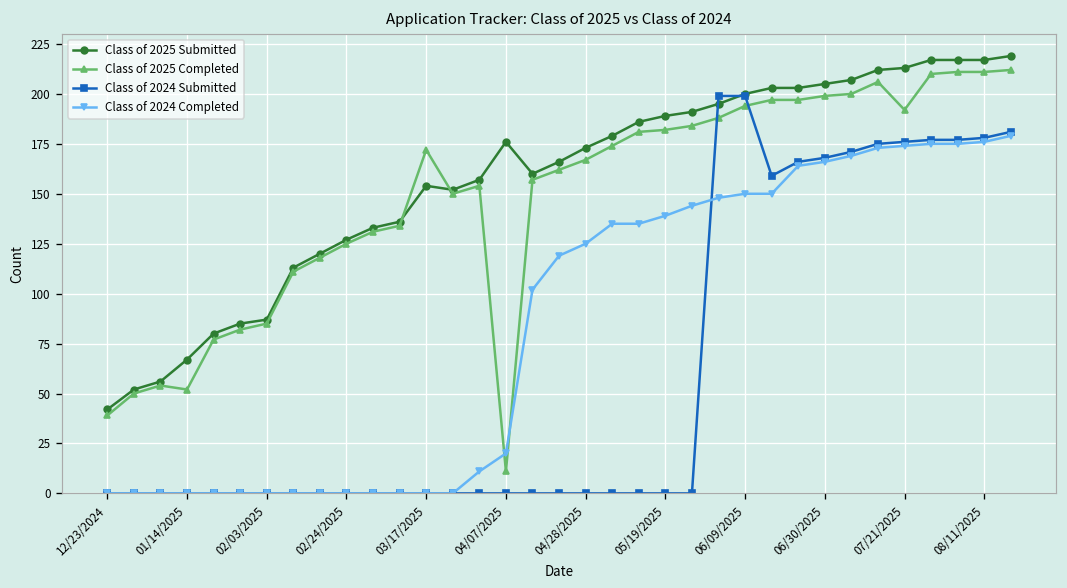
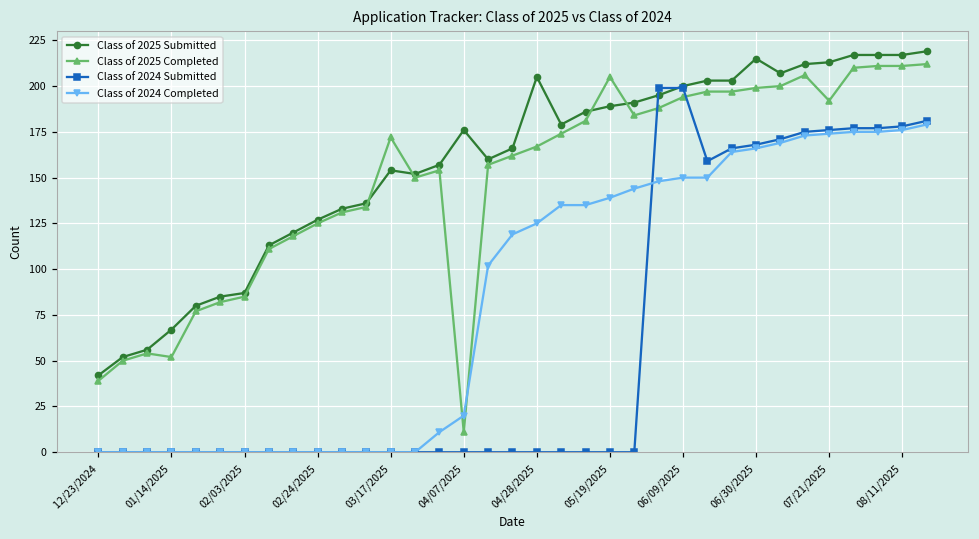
  {
    "Class of 2025 Submitted": {
      "12/23/2024": 42,
      "01/14/2025": 67,
      "02/03/2025": 87,
      "02/24/2025": 127,
      "03/17/2025": 154,
      "04/07/2025": 176,
-     "04/28/2025": 173,
+     "04/28/2025": 205,
      "05/19/2025": 189,
-     "06/30/2025": 205,
+     "06/30/2025": 215,
      "07/21/2025": 213,
      "08/11/2025": 217
    },
    "Class of 2025 Completed": {
      "12/23/2024": 39,
      "01/14/2025": 52,
      "02/03/2025": 85,
      "02/24/2025": 125,
      "03/17/2025": 172,
      "04/07/2025": 11,
      "04/28/2025": 167,
-     "05/19/2025": 182,
+     "05/19/2025": 205,
      "06/09/2025": 194,
      "06/30/2025": 199,
      "07/21/2025": 192,
      "08/11/2025": 211
    },
    "Class of 2024 Submitted": {
      "04/07/2025": 0,
      "04/28/2025": 0,
      "05/19/2025": 0,
      "06/30/2025": 168,
      "07/21/2025": 176,
      "08/11/2025": 178
    },
    "Class of 2024 Completed": {
      "04/07/2025": 20,
      "04/28/2025": 125,
      "05/19/2025": 139,
      "06/09/2025": 150,
      "06/30/2025": 166,
      "07/21/2025": 174,
      "08/11/2025": 176
    }
  }
